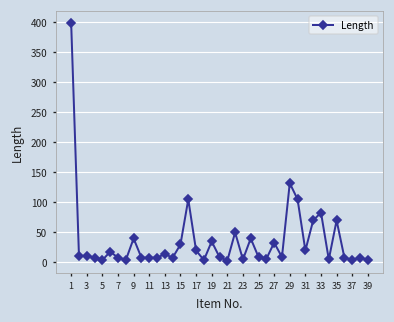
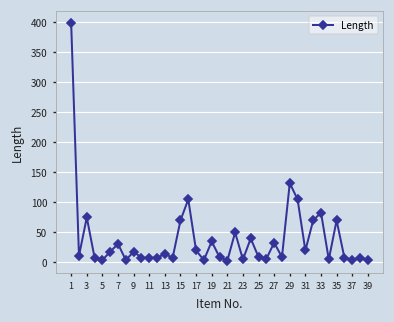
  {
    "1": 400,
-   "3": 10,
+   "3": 80,
    "5": 0,
-   "7": 10,
-   "9": 40,
+   "7": 30,
+   "9": 20,
    "11": 10,
    "13": 10,
-   "15": 30,
+   "15": 70,
    "17": 20,
    "19": 40,
    "21": 0,
    "23": 10,
    "25": 10,
    "27": 30,
    "29": 130,
    "31": 20,
    "33": 80,
    "35": 70,
    "37": 0,
    "39": 0
  }
